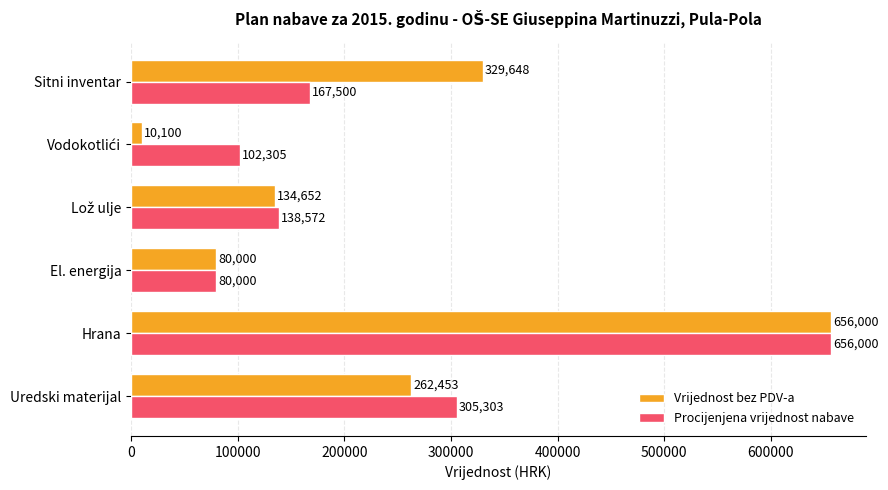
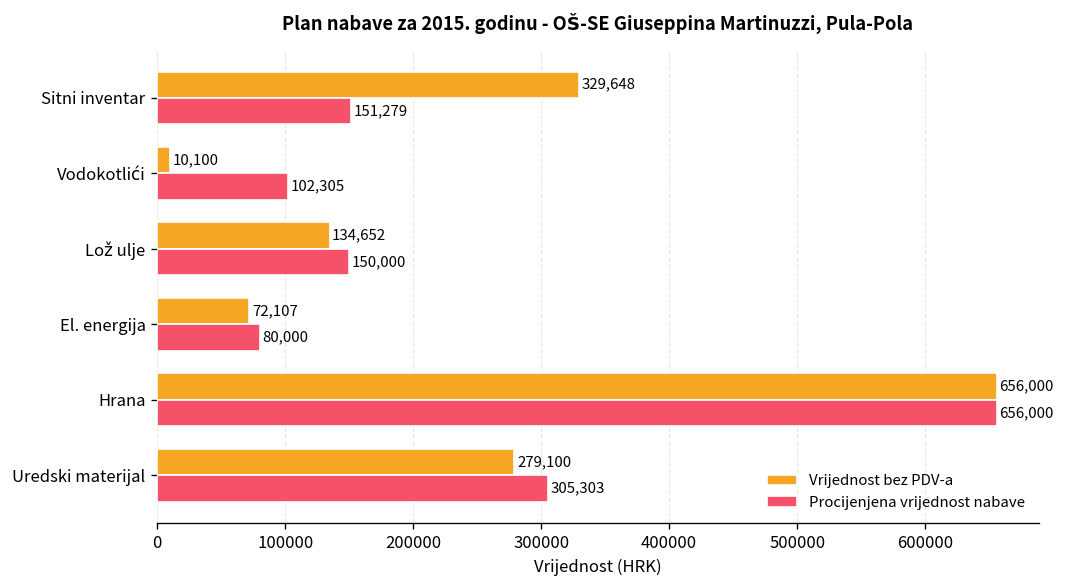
  {
    "Vrijednost bez PDV-a": {
      "Sitni inventar": "329,648",
      "Vodokotlići": "10,100",
      "Lož ulje": "134,652",
-     "El. energija": "80,000",
+     "El. energija": "72,107",
      "Hrana": "656,000",
-     "Uredski materijal": "262,453"
+     "Uredski materijal": "279,100"
    },
    "Procijenjena vrijednost nabave": {
-     "Sitni inventar": "167,500",
+     "Sitni inventar": "151,279",
      "Vodokotlići": "102,305",
-     "Lož ulje": "138,572",
+     "Lož ulje": "150,000",
      "El. energija": "80,000",
      "Hrana": "656,000",
      "Uredski materijal": "305,303"
    }
  }
